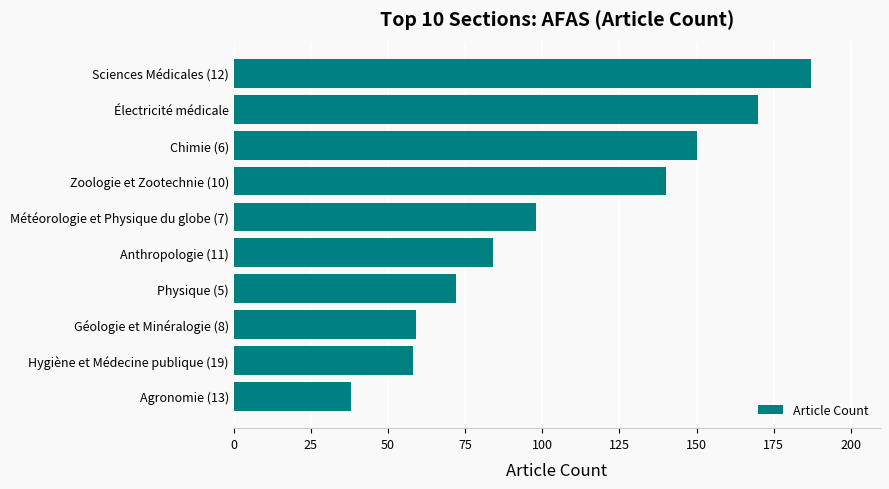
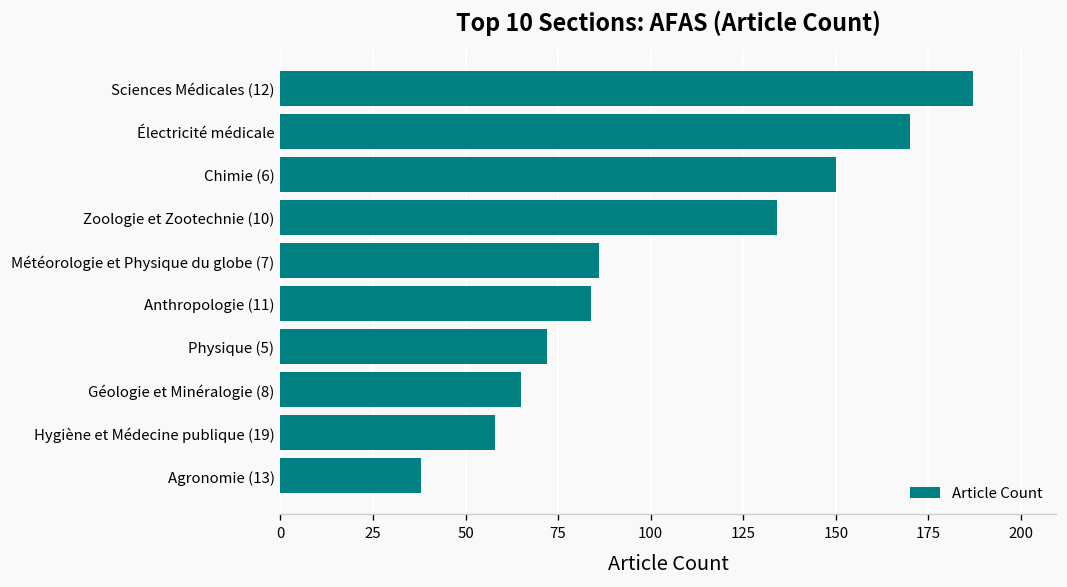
  {
    "Sciences Médicales (12)": 187,
    "Électricité médicale": 170,
    "Chimie (6)": 150,
-   "Zoologie et Zootechnie (10)": 140,
-   "Météorologie et Physique du globe (7)": 98,
+   "Zoologie et Zootechnie (10)": 134,
+   "Météorologie et Physique du globe (7)": 86,
    "Anthropologie (11)": 84,
    "Physique (5)": 72,
-   "Géologie et Minéralogie (8)": 59,
+   "Géologie et Minéralogie (8)": 65,
    "Hygiène et Médecine publique (19)": 58,
    "Agronomie (13)": 38
  }
